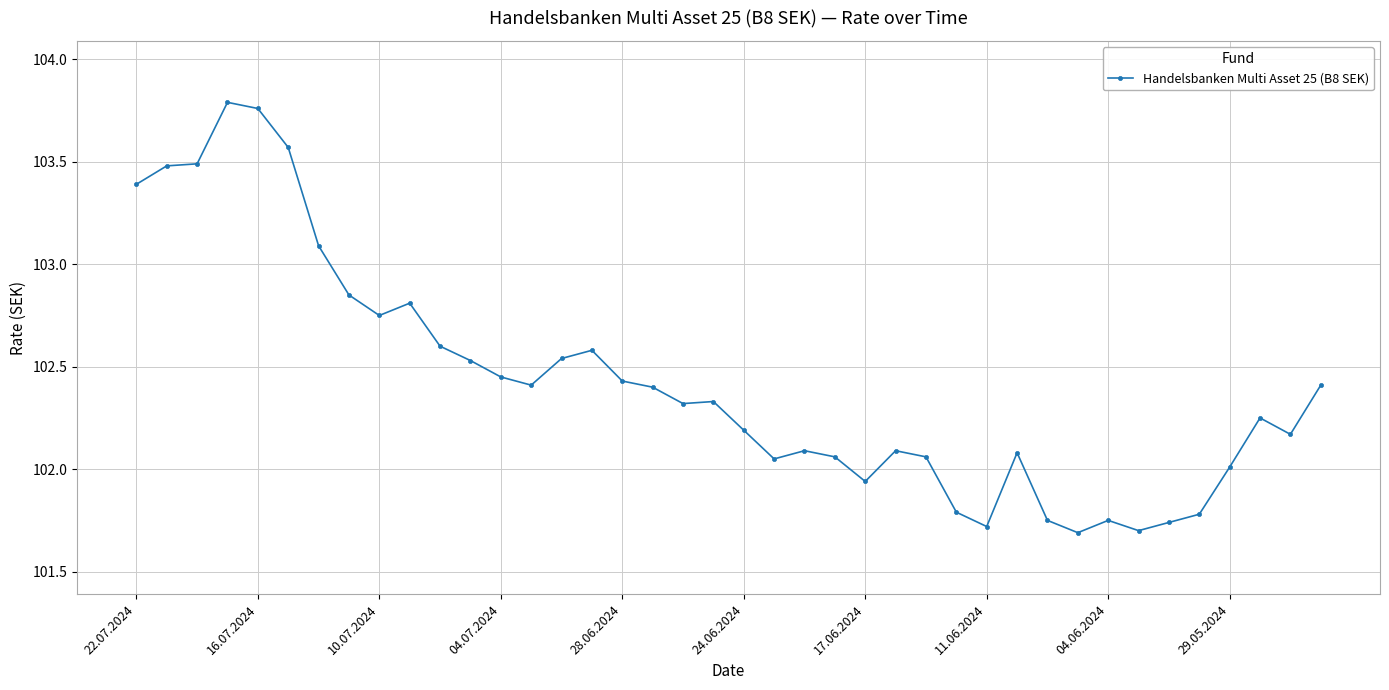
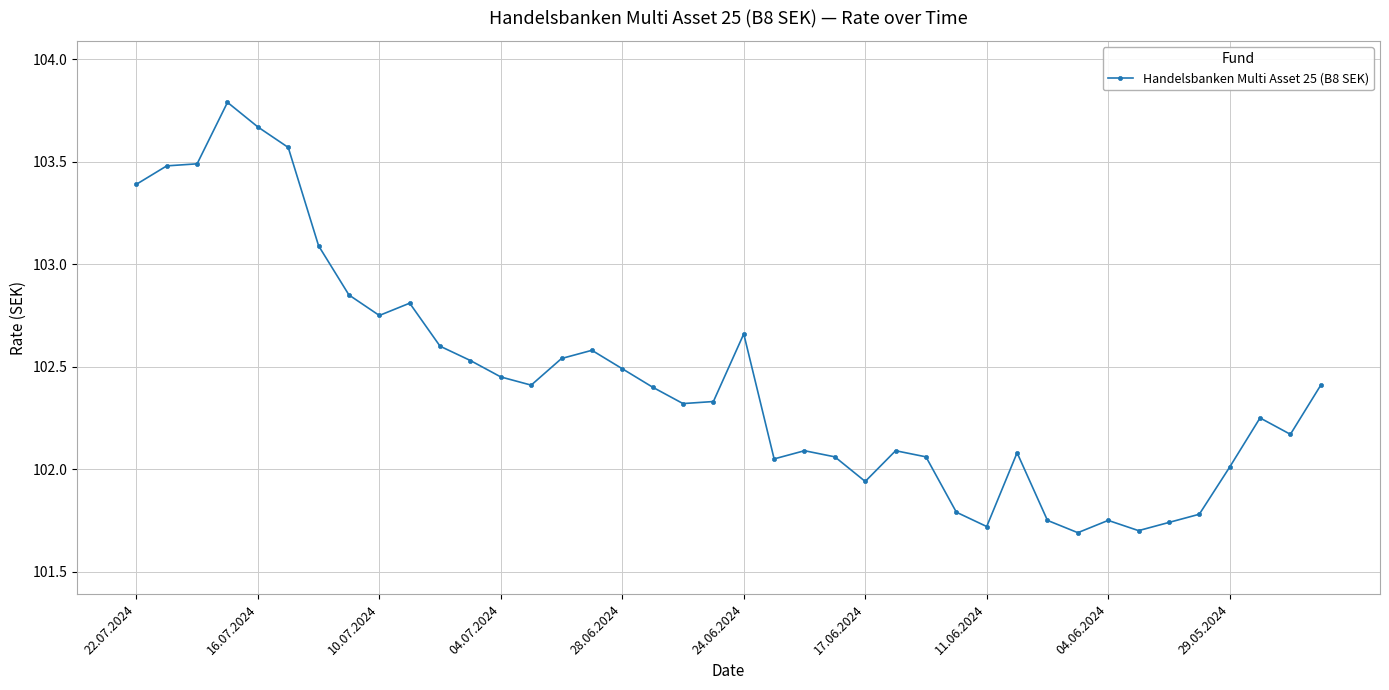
  {
    "22.07.2024": 103.39,
-   "16.07.2024": 103.76,
+   "16.07.2024": 103.67,
    "10.07.2024": 102.75,
    "04.07.2024": 102.45,
-   "28.06.2024": 102.43,
-   "24.06.2024": 102.19,
+   "28.06.2024": 102.49,
+   "24.06.2024": 102.66,
    "17.06.2024": 101.94,
    "11.06.2024": 101.72,
    "04.06.2024": 101.75,
    "29.05.2024": 102.01
  }
